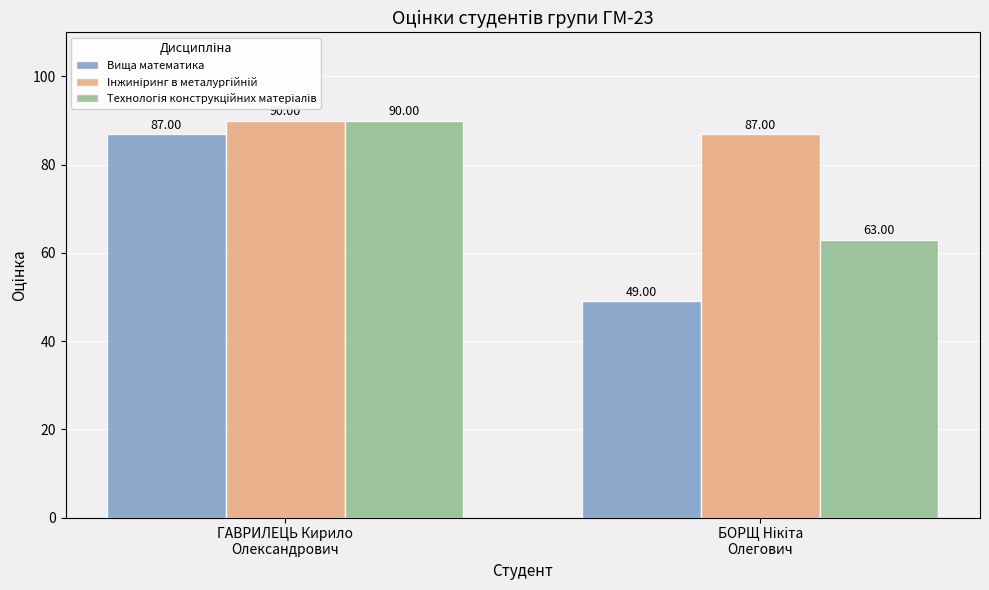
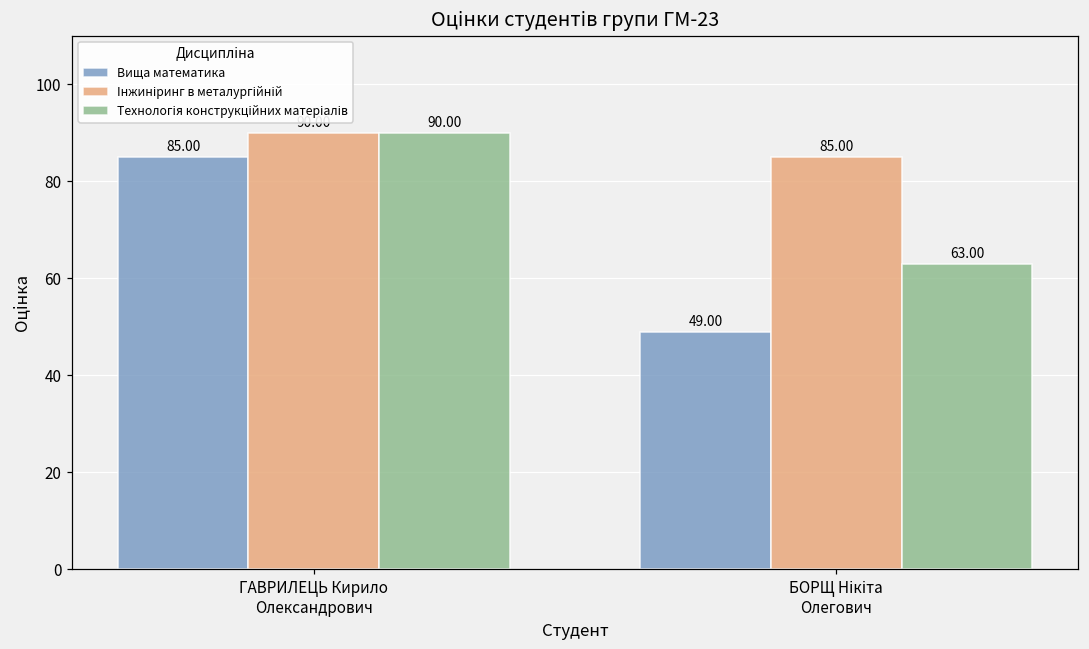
  {
    "Вища математика": {
-     "ГАВРИЛЕЦЬ Кирило Олександрович": 87.00,
+     "ГАВРИЛЕЦЬ Кирило Олександрович": 85.00,
      "БОРЩ Нікіта Олегович": 49.00
    },
    "Інжиніринг в металургійній": {
-     "БОРЩ Нікіта Олегович": 87.00
+     "БОРЩ Нікіта Олегович": 85.00
    },
    "Технологія конструкційних матеріалів": {
      "ГАВРИЛЕЦЬ Кирило Олександрович": 90.00,
      "БОРЩ Нікіта Олегович": 63.00
    }
  }
